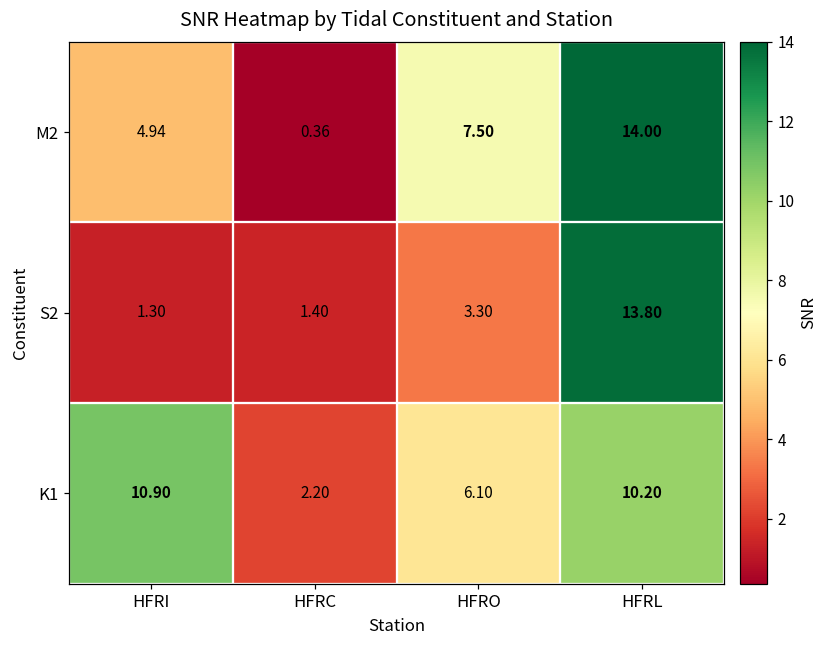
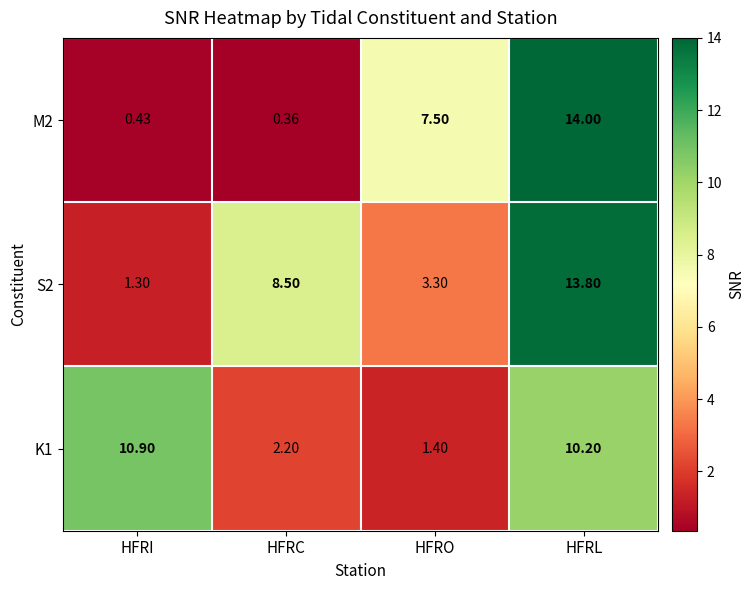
  {
    "M2": {
-     "HFRI": 4.94,
+     "HFRI": 0.43,
      "HFRC": 0.36,
      "HFRO": 7.50,
      "HFRL": 14.00
    },
    "S2": {
      "HFRI": 1.30,
-     "HFRC": 1.40,
+     "HFRC": 8.50,
      "HFRO": 3.30,
      "HFRL": 13.80
    },
    "K1": {
      "HFRI": 10.90,
      "HFRC": 2.20,
-     "HFRO": 6.10,
+     "HFRO": 1.40,
      "HFRL": 10.20
    }
  }
